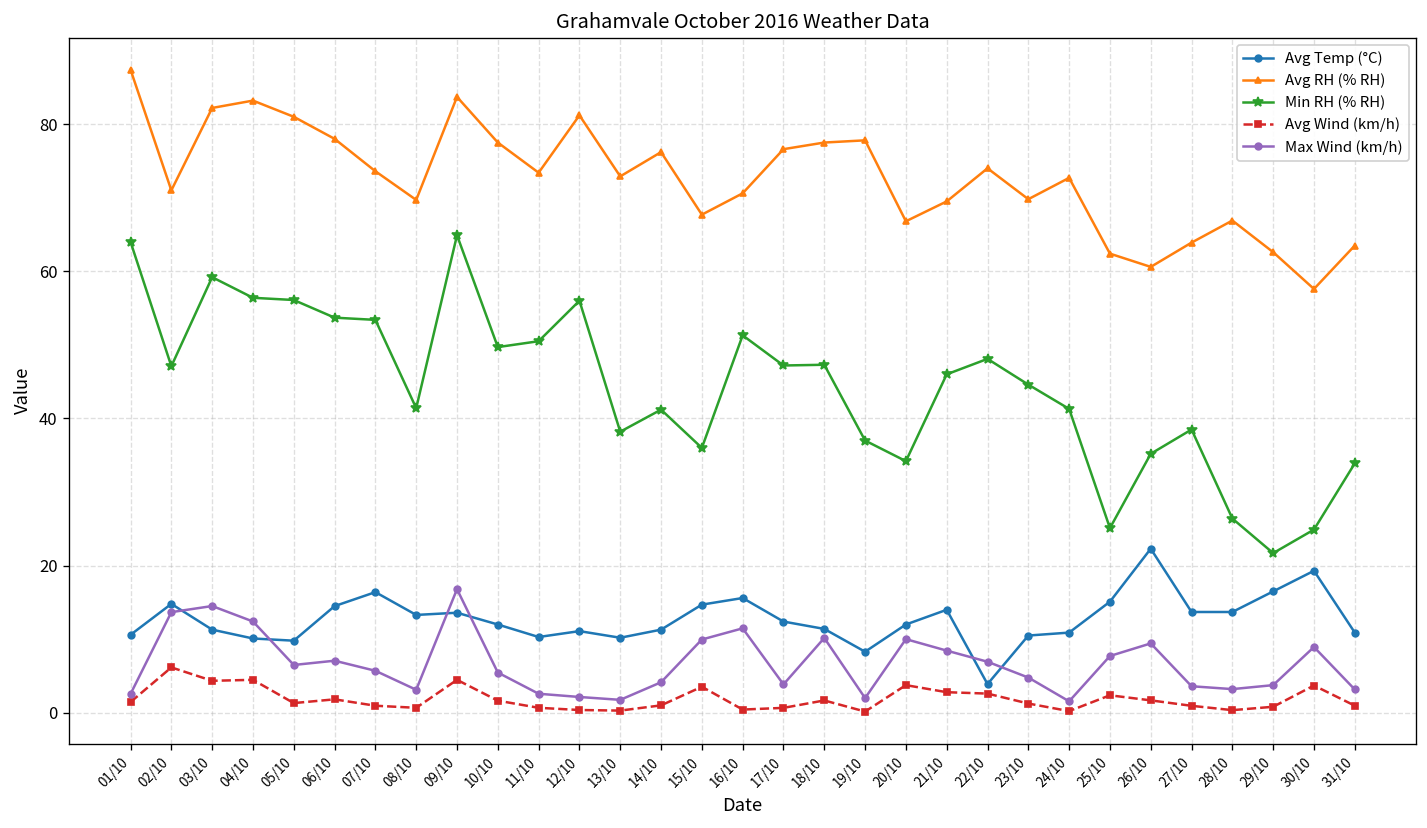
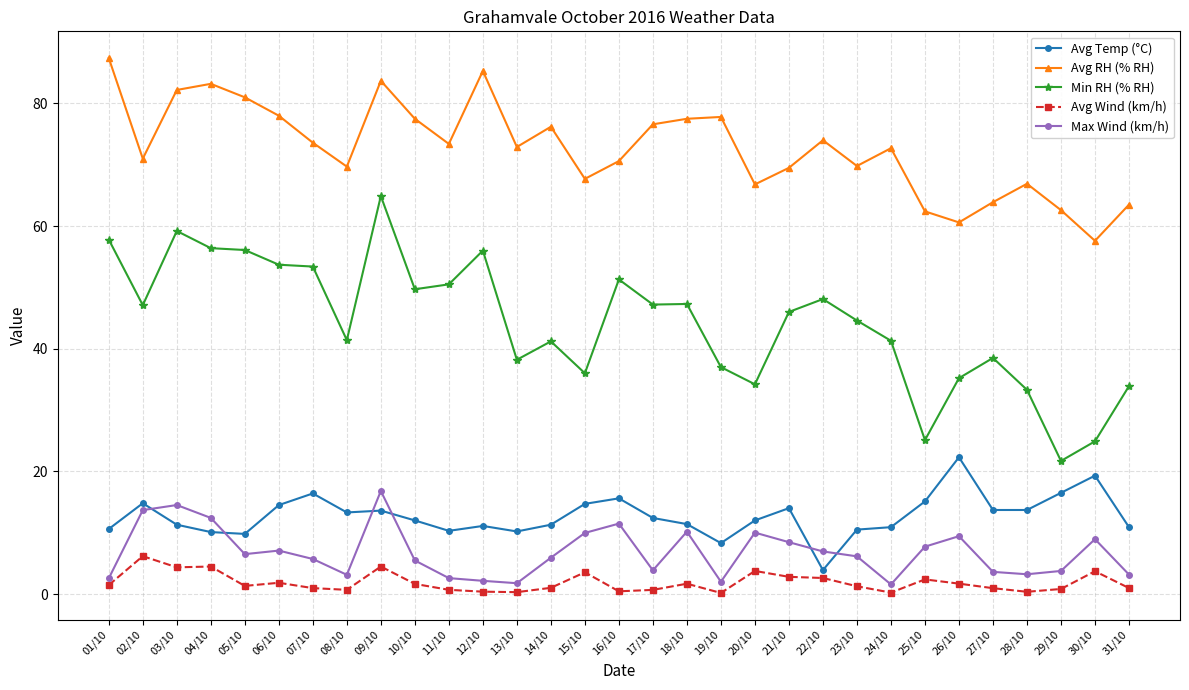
  {
    "Avg Temp (°C)": {
      "01/10": 11,
      "02/10": 15,
      "03/10": 11,
      "04/10": 10,
      "05/10": 10,
      "06/10": 15,
      "07/10": 16,
      "08/10": 13,
      "09/10": 14,
      "10/10": 12,
      "11/10": 10,
      "12/10": 11,
      "13/10": 10,
      "14/10": 11,
      "15/10": 15,
      "16/10": 16,
      "17/10": 12,
      "18/10": 11,
      "19/10": 8,
      "20/10": 12,
      "21/10": 14,
      "22/10": 4,
      "23/10": 11,
      "24/10": 11,
      "25/10": 15,
      "26/10": 22,
      "27/10": 14,
      "28/10": 14,
      "29/10": 17,
      "30/10": 19,
      "31/10": 11
    },
    "Avg RH (% RH)": {
      "01/10": 87,
      "02/10": 71,
      "03/10": 82,
      "04/10": 83,
      "05/10": 81,
      "06/10": 78,
      "07/10": 74,
      "08/10": 70,
      "09/10": 84,
      "10/10": 78,
      "11/10": 73,
-     "12/10": 81,
+     "12/10": 85,
      "13/10": 73,
      "14/10": 76,
      "15/10": 68,
      "16/10": 71,
      "17/10": 77,
      "18/10": 78,
      "19/10": 78,
      "20/10": 67,
      "21/10": 70,
      "22/10": 74,
      "23/10": 70,
      "24/10": 73,
      "25/10": 62,
      "26/10": 61,
      "27/10": 64,
      "28/10": 67,
      "29/10": 63,
      "30/10": 58,
      "31/10": 64
    },
    "Min RH (% RH)": {
-     "01/10": 64,
+     "01/10": 58,
      "02/10": 47,
      "03/10": 59,
      "04/10": 56,
      "05/10": 56,
      "06/10": 54,
      "07/10": 53,
      "08/10": 41,
      "09/10": 65,
      "10/10": 50,
      "11/10": 51,
      "12/10": 56,
      "13/10": 38,
      "14/10": 41,
      "15/10": 36,
      "16/10": 51,
      "17/10": 47,
      "18/10": 47,
      "19/10": 37,
      "20/10": 34,
      "21/10": 46,
      "22/10": 48,
      "23/10": 45,
      "24/10": 41,
      "25/10": 25,
      "26/10": 35,
      "27/10": 39,
-     "28/10": 26,
+     "28/10": 33,
      "29/10": 22,
      "30/10": 25,
      "31/10": 34
    },
    "Avg Wind (km/h)": {
      "01/10": 1,
      "02/10": 6,
      "03/10": 4,
      "04/10": 4,
      "05/10": 1,
      "06/10": 2,
      "07/10": 1,
      "08/10": 1,
      "09/10": 4,
      "10/10": 2,
      "11/10": 1,
      "12/10": 0,
      "13/10": 0,
      "14/10": 1,
      "15/10": 4,
      "16/10": 0,
      "17/10": 1,
      "18/10": 2,
      "19/10": 0,
      "20/10": 4,
      "21/10": 3,
      "22/10": 3,
      "23/10": 1,
      "24/10": 0,
      "25/10": 2,
      "26/10": 2,
      "27/10": 1,
      "28/10": 0,
      "29/10": 1,
      "30/10": 4,
      "31/10": 1
    },
    "Max Wind (km/h)": {
      "01/10": 3,
      "02/10": 14,
      "03/10": 15,
      "04/10": 12,
      "05/10": 7,
      "06/10": 7,
      "07/10": 6,
      "08/10": 3,
      "09/10": 17,
      "10/10": 5,
      "11/10": 3,
      "12/10": 2,
      "13/10": 2,
-     "14/10": 4,
+     "14/10": 6,
      "15/10": 10,
      "16/10": 11,
      "17/10": 4,
      "18/10": 10,
      "19/10": 2,
      "20/10": 10,
      "21/10": 8,
      "22/10": 7,
-     "23/10": 5,
+     "23/10": 6,
      "24/10": 2,
      "25/10": 8,
      "26/10": 9,
      "27/10": 4,
      "28/10": 3,
      "29/10": 4,
      "30/10": 9,
      "31/10": 3
    }
  }
